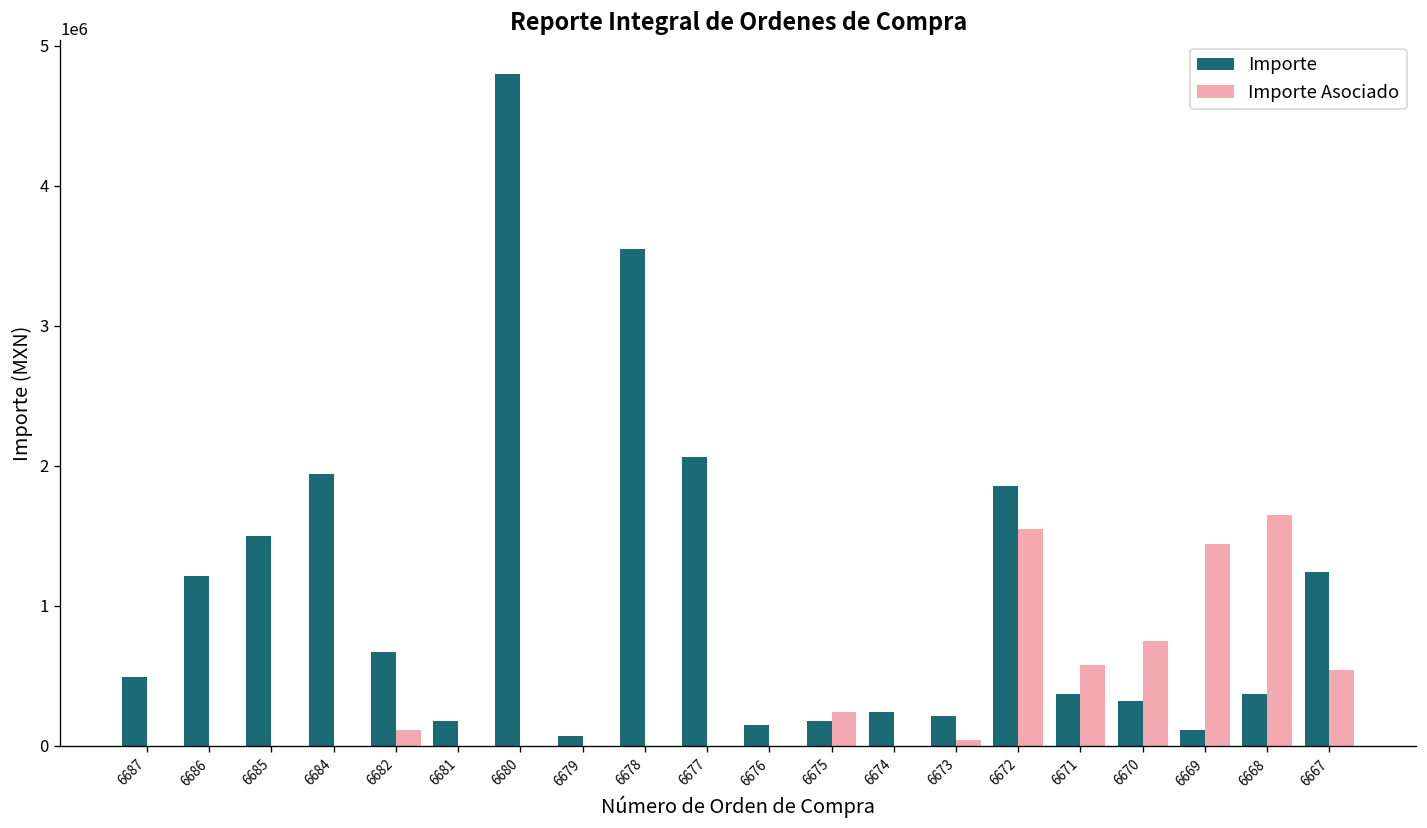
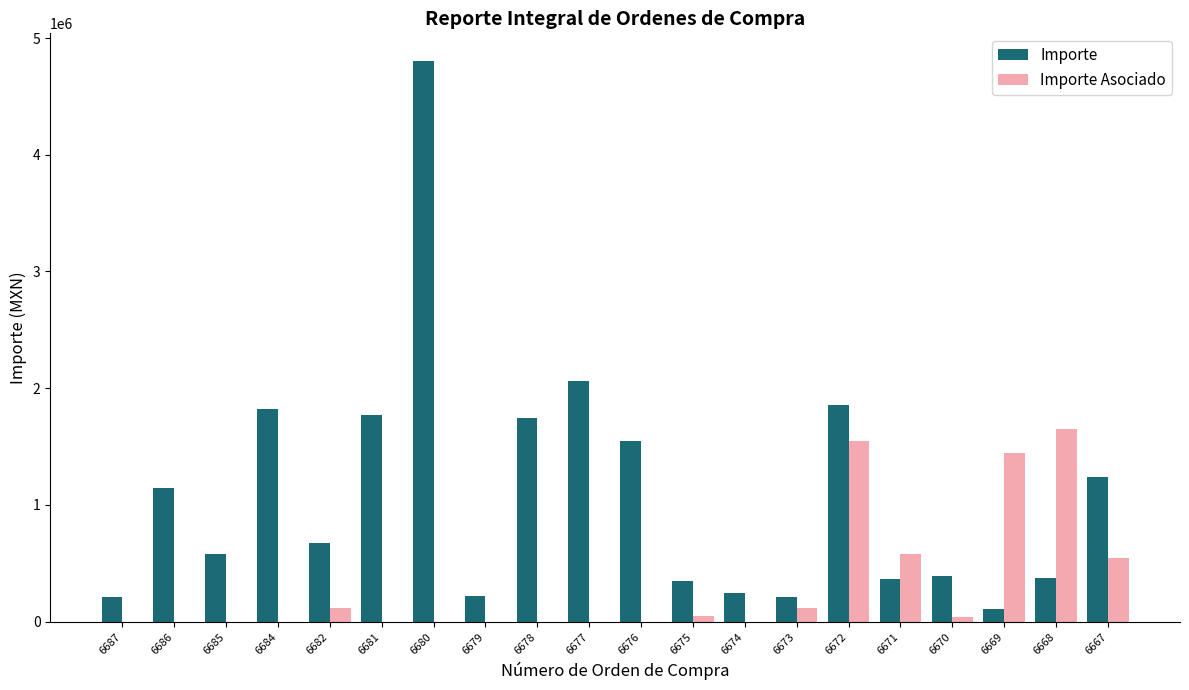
  {
    "Importe": {
-     "6687": 490000,
-     "6686": 1220000,
-     "6685": 1500000,
-     "6684": 1950000,
+     "6687": 210000,
+     "6686": 1140000,
+     "6685": 580000,
+     "6684": 1820000,
      "6682": 670000,
-     "6681": 180000,
+     "6681": 1770000,
      "6680": 4800000,
-     "6679": 70000,
-     "6678": 3550000,
+     "6679": 220000,
+     "6678": 1750000,
      "6677": 2060000,
-     "6676": 150000,
-     "6675": 180000,
+     "6676": 1550000,
+     "6675": 340000,
      "6674": 240000,
      "6673": 210000,
      "6672": 1860000,
      "6671": 370000,
-     "6670": 320000,
+     "6670": 390000,
      "6669": 110000,
      "6668": 370000,
      "6667": 1240000
    },
    "Importe Asociado": {
      "6687": 0,
      "6686": 0,
      "6685": 0,
      "6684": 0,
      "6682": 110000,
      "6681": 0,
      "6680": 0,
      "6679": 0,
      "6678": 0,
      "6677": 0,
      "6676": 0,
-     "6675": 240000,
+     "6675": 50000,
      "6674": 0,
-     "6673": 40000,
+     "6673": 110000,
      "6672": 1550000,
      "6671": 580000,
-     "6670": 750000,
+     "6670": 40000,
      "6669": 1440000,
      "6668": 1650000,
      "6667": 540000
    }
  }
